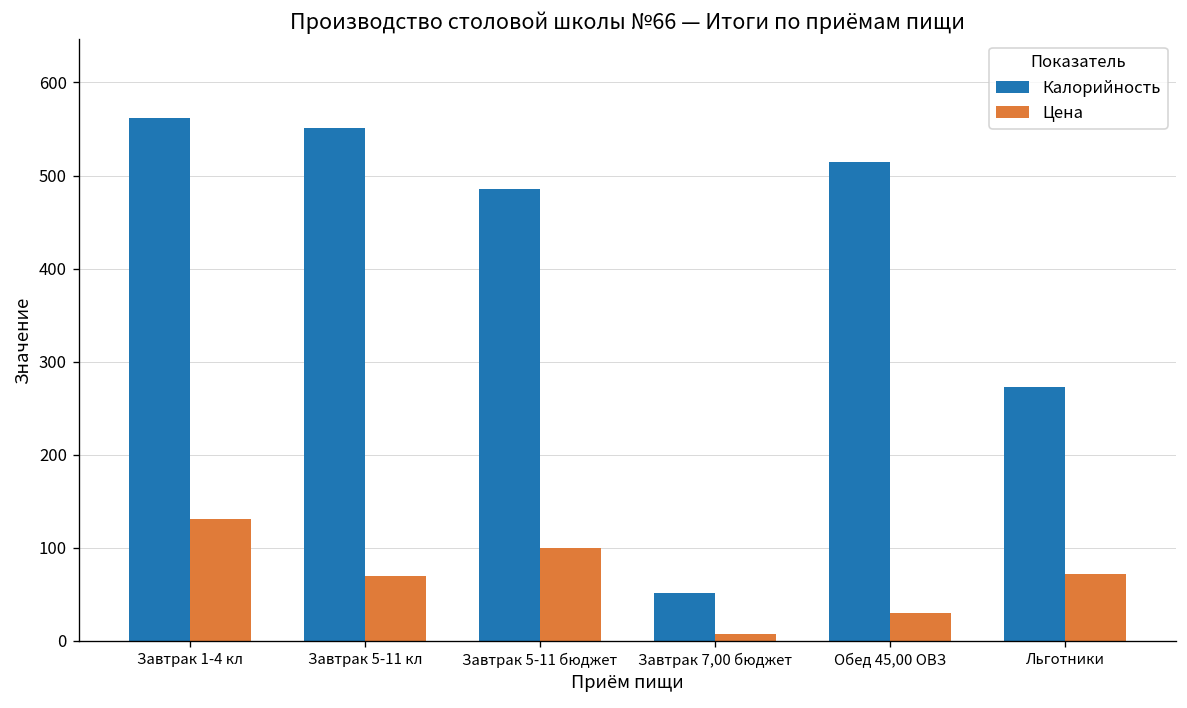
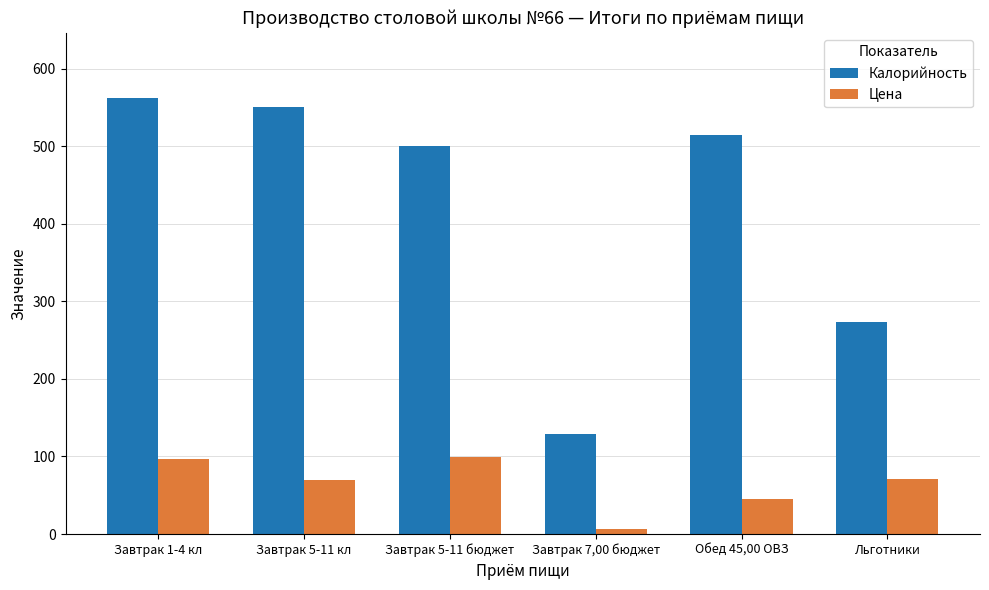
  {
    "Калорийность": {
      "Завтрак 1-4 кл": 560,
      "Завтрак 5-11 кл": 550,
-     "Завтрак 5-11 бюджет": 490,
-     "Завтрак 7,00 бюджет": 50,
+     "Завтрак 5-11 бюджет": 500,
+     "Завтрак 7,00 бюджет": 130,
      "Обед 45,00 ОВЗ": 520,
      "Льготники": 270
    },
    "Цена": {
-     "Завтрак 1-4 кл": 130,
+     "Завтрак 1-4 кл": 100,
      "Завтрак 5-11 кл": 70,
      "Завтрак 5-11 бюджет": 100,
      "Завтрак 7,00 бюджет": 10,
-     "Обед 45,00 ОВЗ": 30,
+     "Обед 45,00 ОВЗ": 50,
      "Льготники": 70
    }
  }
